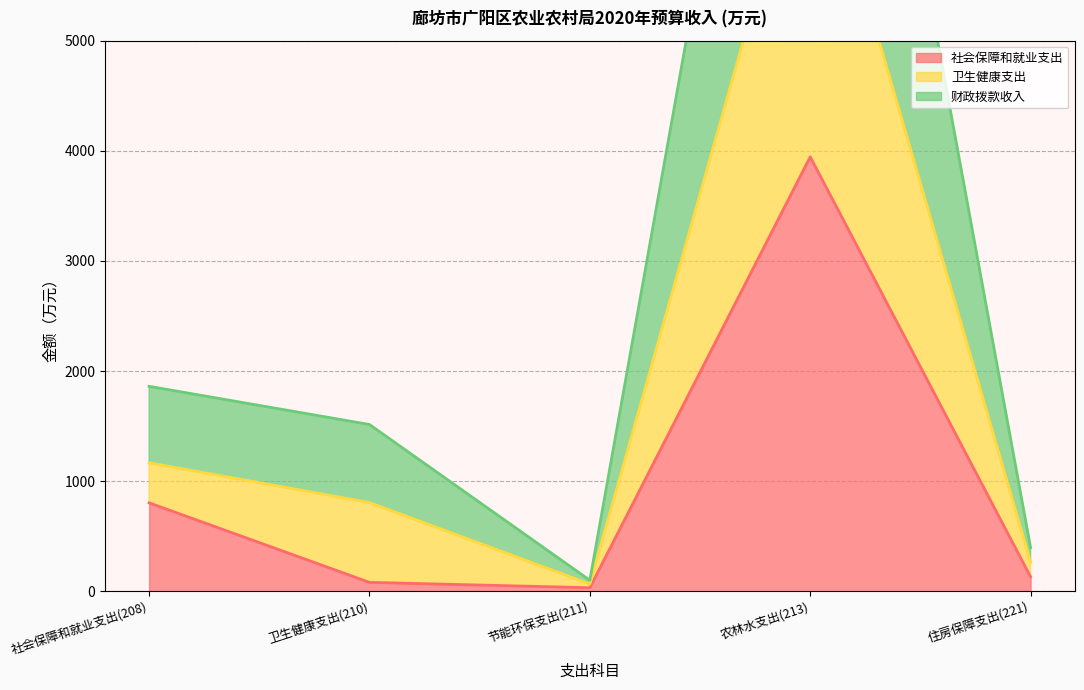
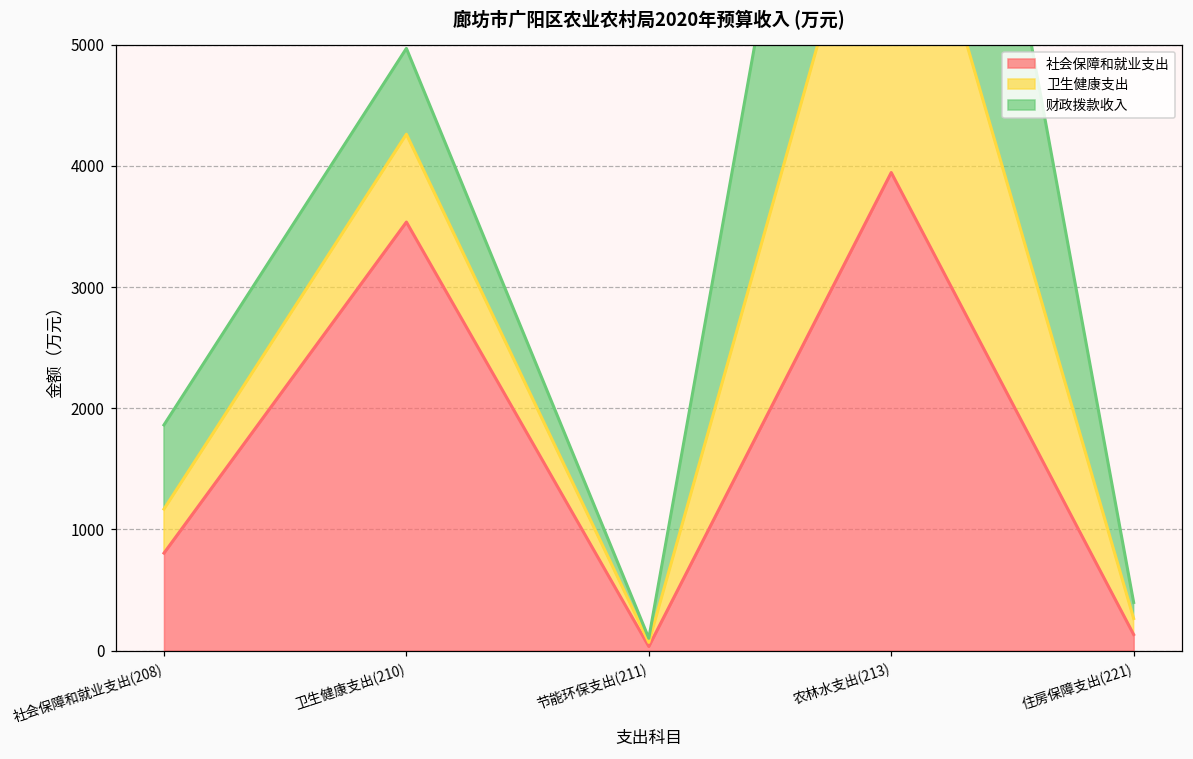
  {
    "社会保障和就业支出": {
      "社会保障和就业支出(208)": 800,
-     "卫生健康支出(210)": 80,
+     "卫生健康支出(210)": 3540,
      "节能环保支出(211)": 30,
      "农林水支出(213)": 3950,
      "住房保障支出(221)": 130
    },
    "卫生健康支出": {
      "社会保障和就业支出(208)": 360,
      "卫生健康支出(210)": 720,
      "节能环保支出(211)": 30,
      "住房保障支出(221)": 130
    },
    "财政拨款收入": {
      "社会保障和就业支出(208)": 690,
      "卫生健康支出(210)": 710,
      "节能环保支出(211)": 30,
      "住房保障支出(221)": 130
    }
  }
